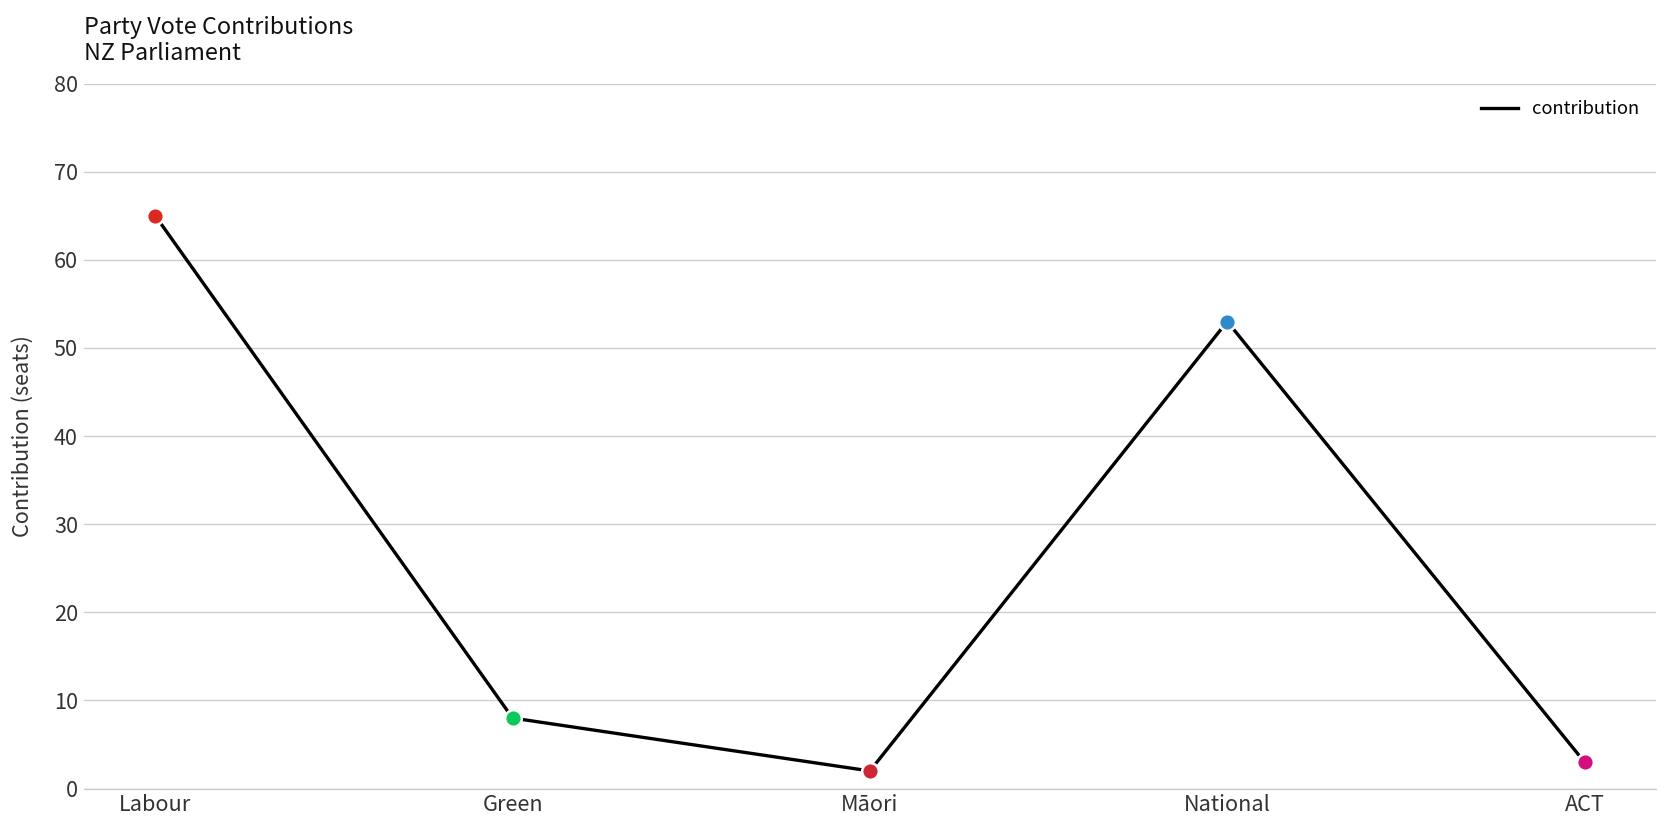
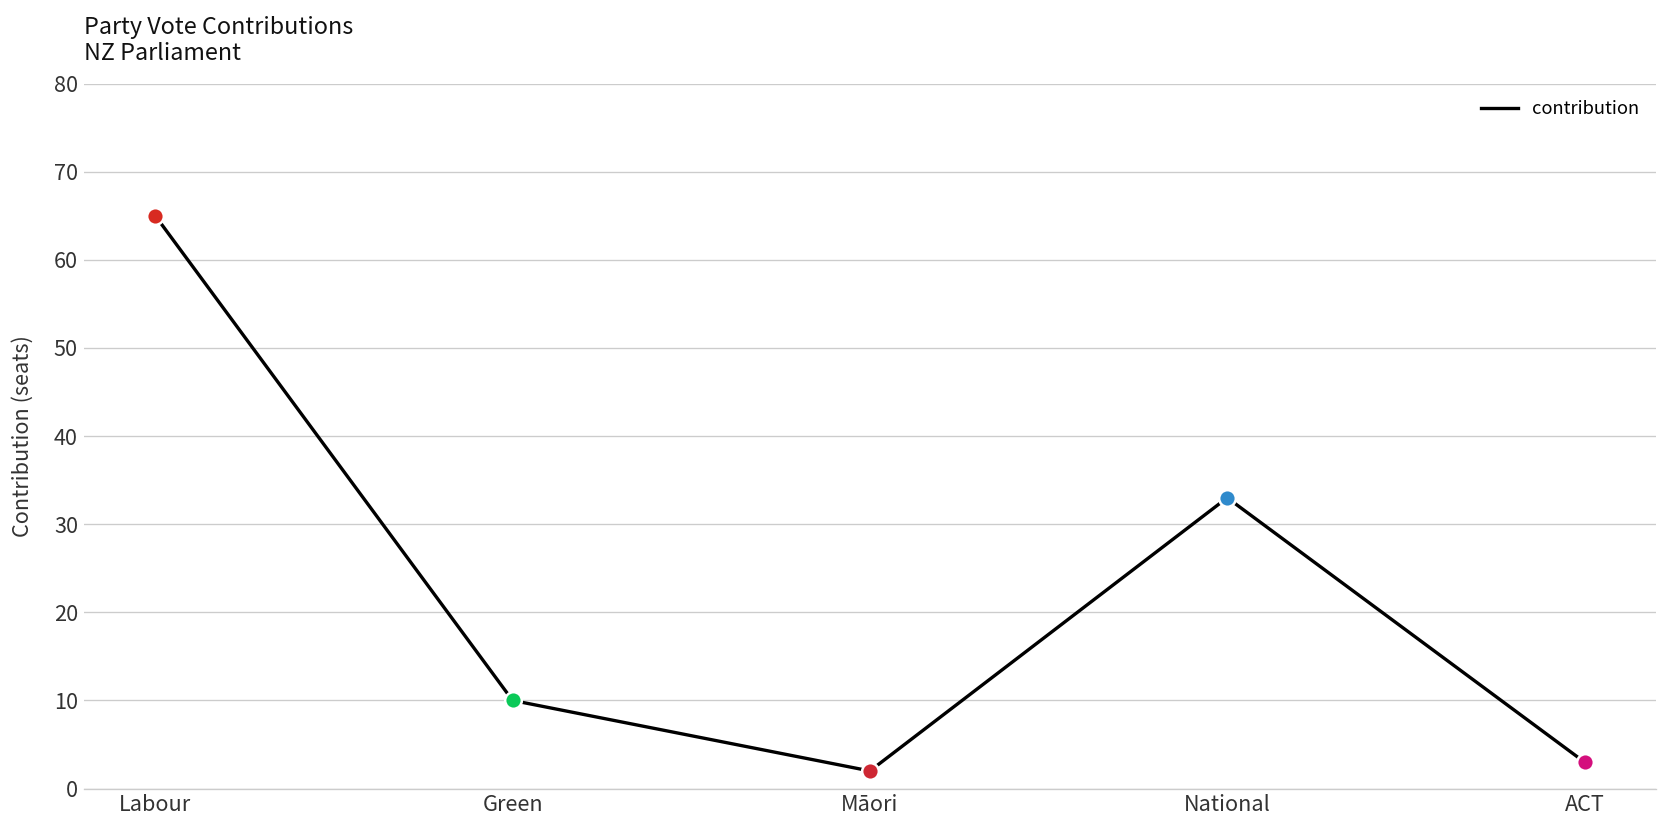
  {
    "contribution": {
-     "Green": 8,
-     "National": 53
+     "Green": 10,
+     "National": 33
    }
  }
